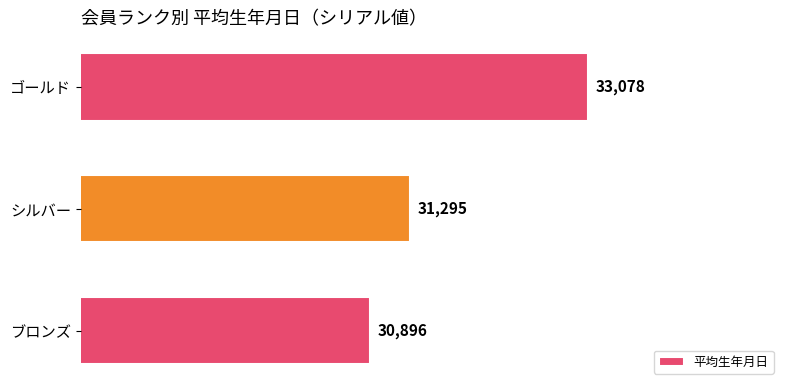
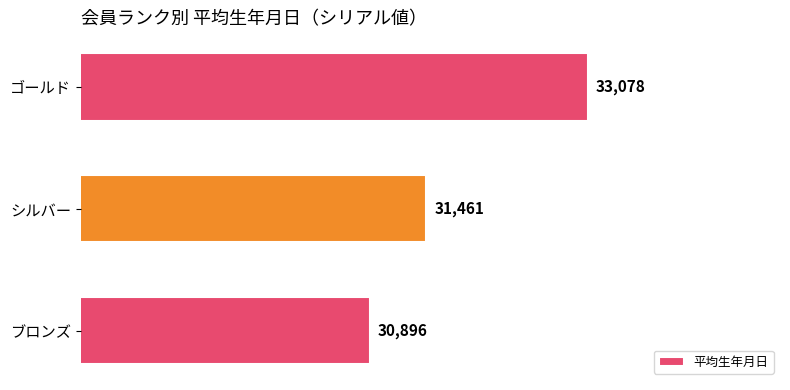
  {
    "ゴールド": "33,078",
-   "シルバー": "31,295",
+   "シルバー": "31,461",
    "ブロンズ": "30,896"
  }
